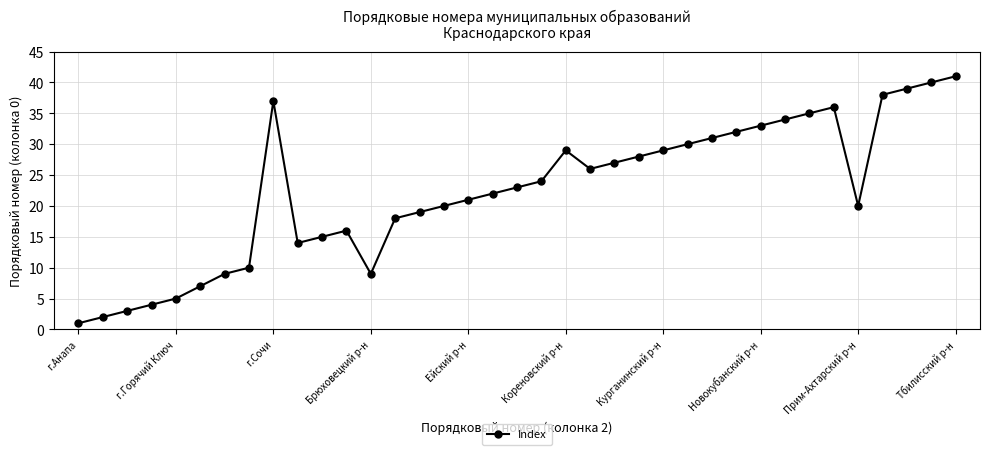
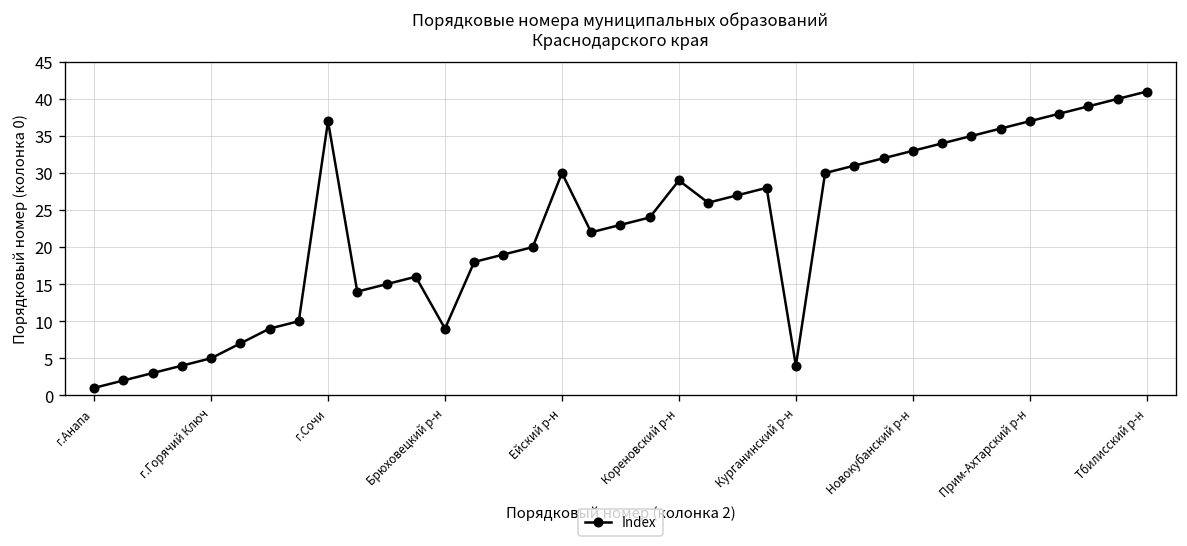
  {
    "г.Анапа": 1,
    "г.Горячий Ключ": 5,
    "г.Сочи": 37,
    "Брюховецкий р-н": 9,
-   "Ейский р-н": 21,
+   "Ейский р-н": 30,
    "Кореновский р-н": 29,
-   "Курганинский р-н": 29,
+   "Курганинский р-н": 4,
    "Новокубанский р-н": 33,
-   "Прим-Ахтарский р-н": 20,
+   "Прим-Ахтарский р-н": 37,
    "Тбилисский р-н": 41
  }
